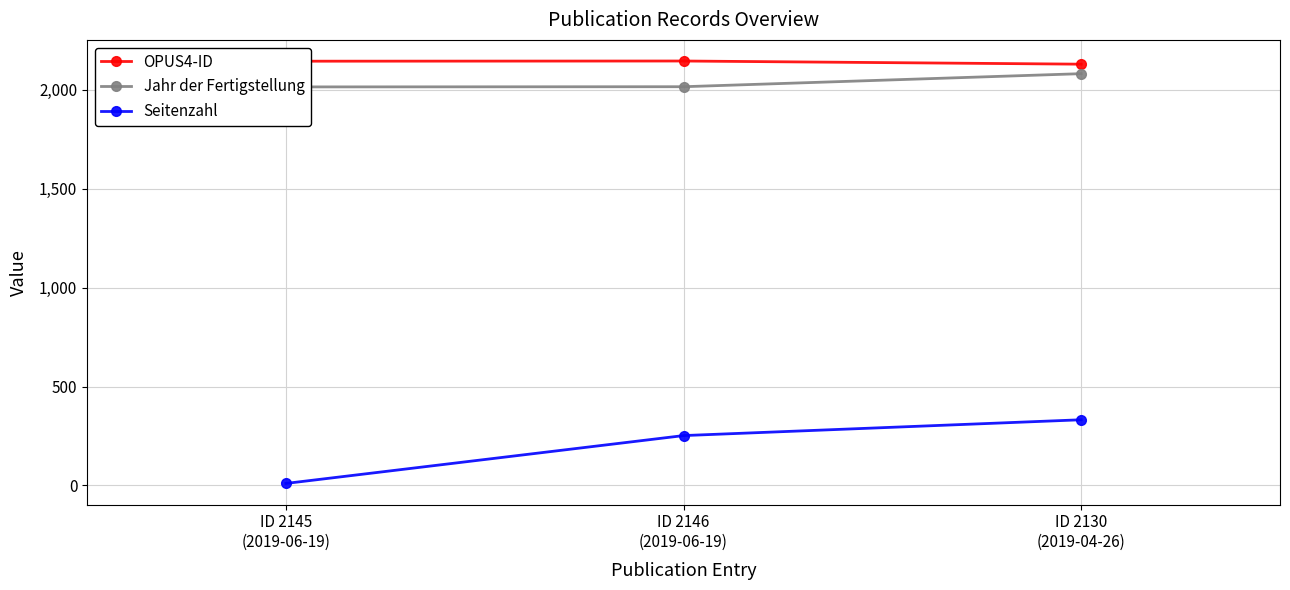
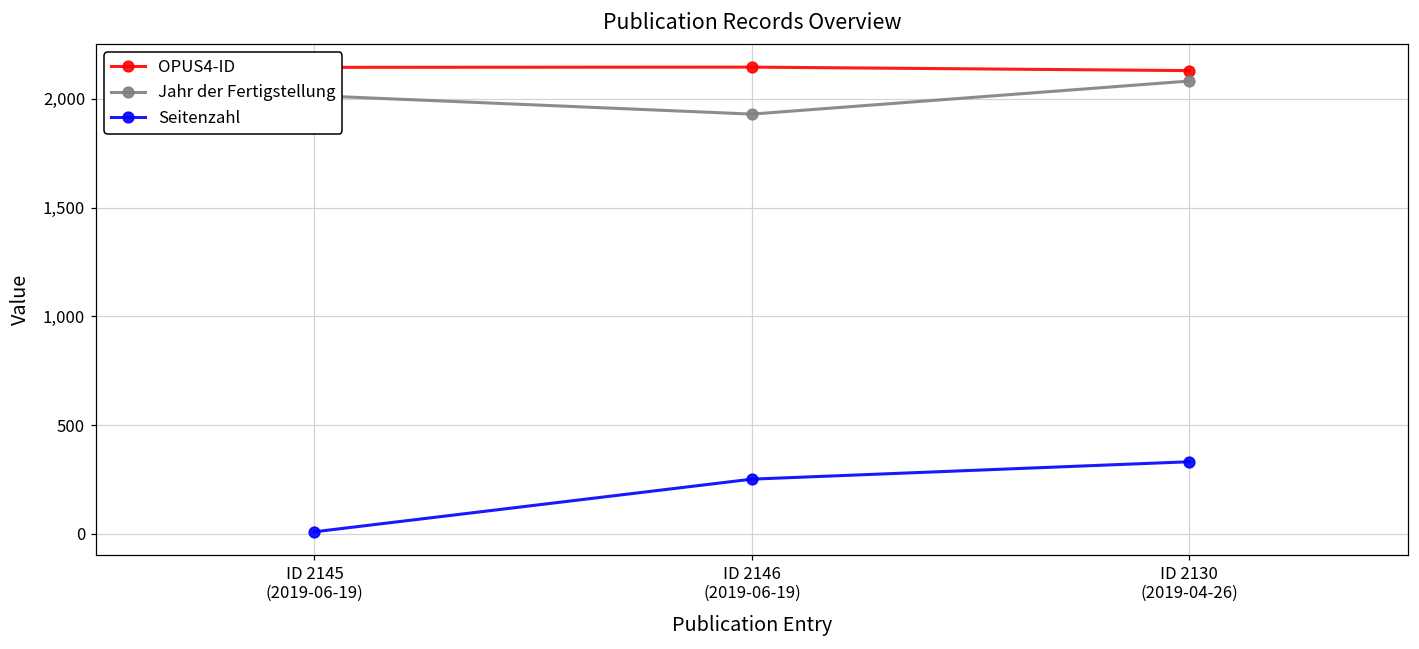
  {
    "OPUS4-ID": {
      "ID 2146 (2019-06-19)": "2,150",
      "ID 2130 (2019-04-26)": "2,130"
    },
    "Jahr der Fertigstellung": {
-     "ID 2146 (2019-06-19)": "2,020",
+     "ID 2146 (2019-06-19)": "1,930",
      "ID 2130 (2019-04-26)": "2,080"
    },
    "Seitenzahl": {
      "ID 2145 (2019-06-19)": "10",
      "ID 2146 (2019-06-19)": "250",
      "ID 2130 (2019-04-26)": "330"
    }
  }
